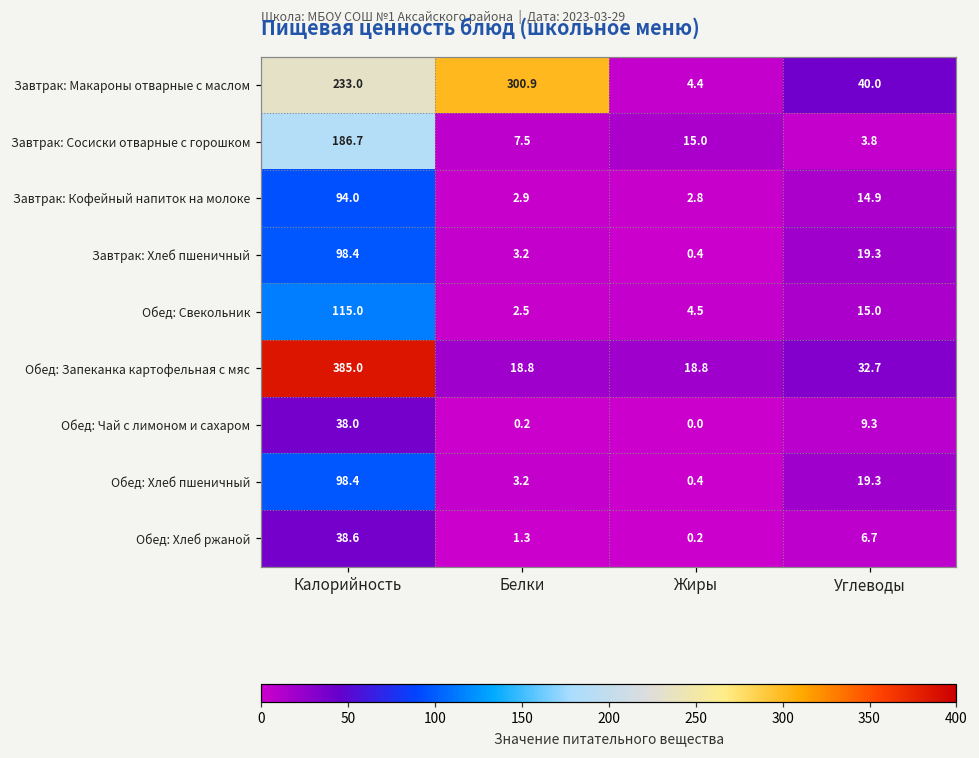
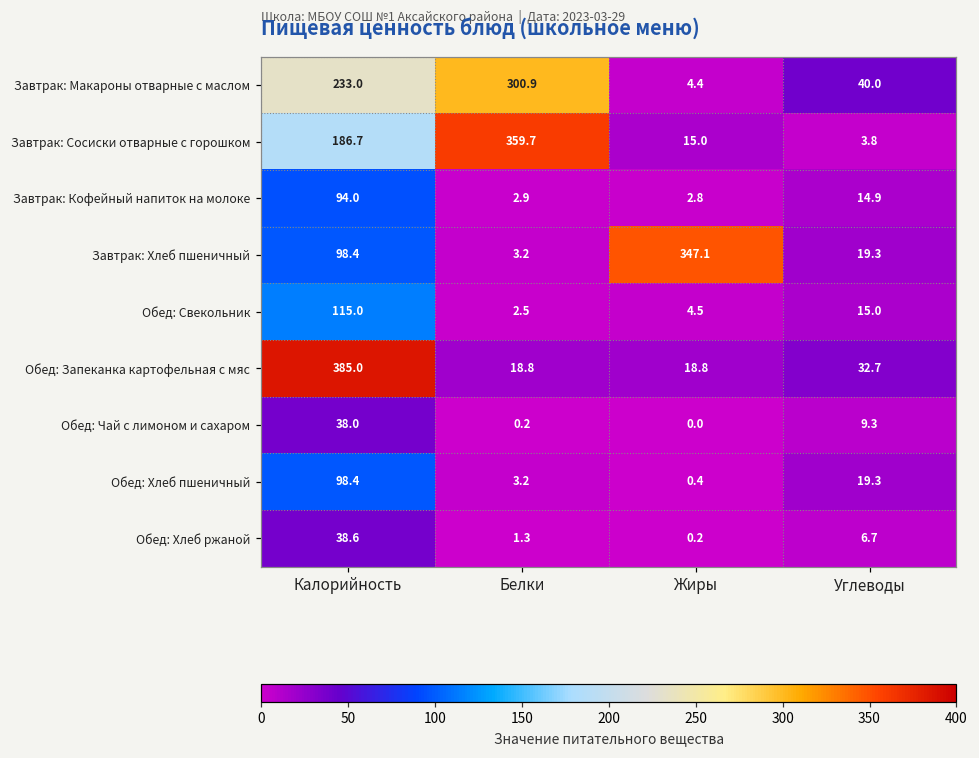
  {
    "Завтрак: Макароны отварные с маслом": {
      "Калорийность": 233.0,
      "Белки": 300.9,
      "Жиры": 4.4,
      "Углеводы": 40.0
    },
    "Завтрак: Сосиски отварные с горошком": {
      "Калорийность": 186.7,
-     "Белки": 7.5,
+     "Белки": 359.7,
      "Жиры": 15.0,
      "Углеводы": 3.8
    },
    "Завтрак: Кофейный напиток на молоке": {
      "Калорийность": 94.0,
      "Белки": 2.9,
      "Жиры": 2.8,
      "Углеводы": 14.9
    },
    "Завтрак: Хлеб пшеничный": {
      "Калорийность": 98.4,
      "Белки": 3.2,
-     "Жиры": 0.4,
+     "Жиры": 347.1,
      "Углеводы": 19.3
    },
    "Обед: Свекольник": {
      "Калорийность": 115.0,
      "Белки": 2.5,
      "Жиры": 4.5,
      "Углеводы": 15.0
    },
    "Обед: Запеканка картофельная с мяс": {
      "Калорийность": 385.0,
      "Белки": 18.8,
      "Жиры": 18.8,
      "Углеводы": 32.7
    },
    "Обед: Чай с лимоном и сахаром": {
      "Калорийность": 38.0,
      "Белки": 0.2,
      "Жиры": 0.0,
      "Углеводы": 9.3
    },
    "Обед: Хлеб пшеничный": {
      "Калорийность": 98.4,
      "Белки": 3.2,
      "Жиры": 0.4,
      "Углеводы": 19.3
    },
    "Обед: Хлеб ржаной": {
      "Калорийность": 38.6,
      "Белки": 1.3,
      "Жиры": 0.2,
      "Углеводы": 6.7
    }
  }
